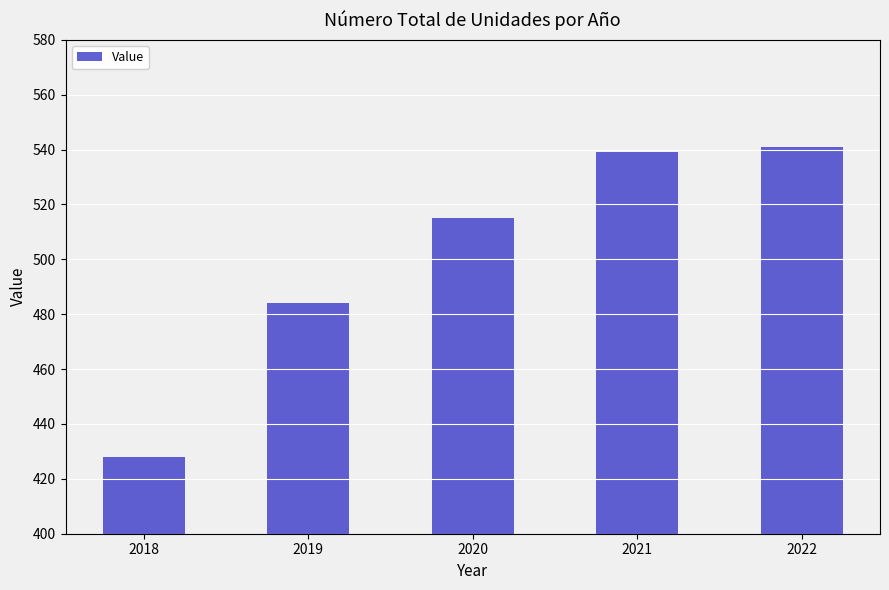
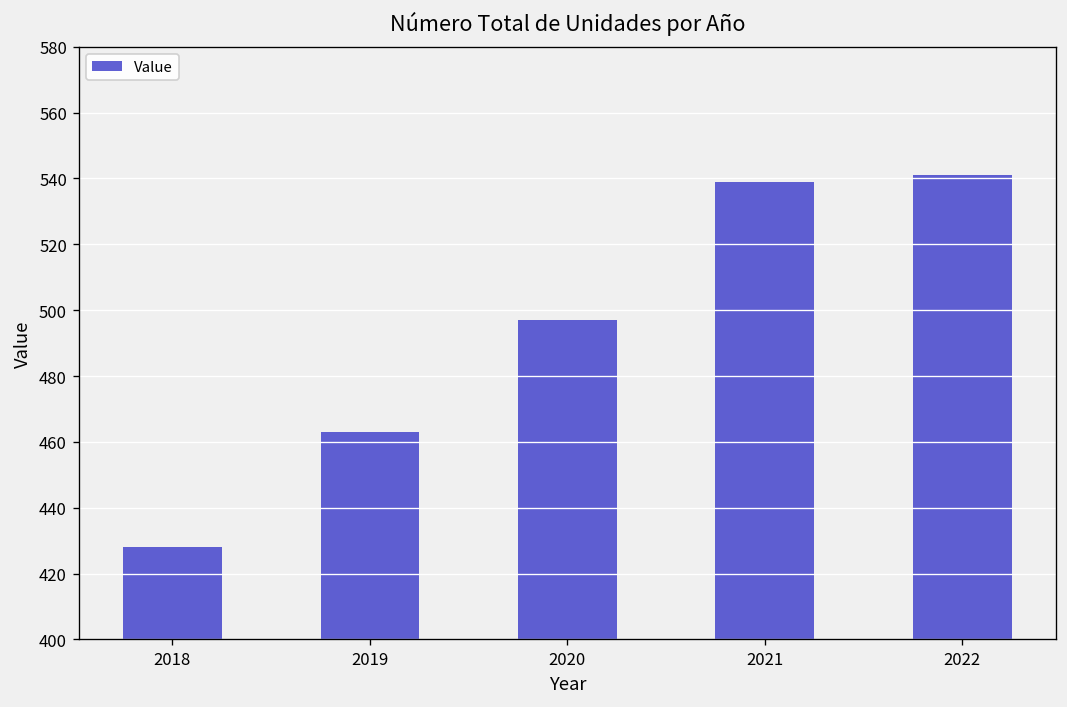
  {
    "2018": 428,
-   "2019": 484,
-   "2020": 515,
+   "2019": 463,
+   "2020": 497,
    "2021": 539,
    "2022": 541
  }
